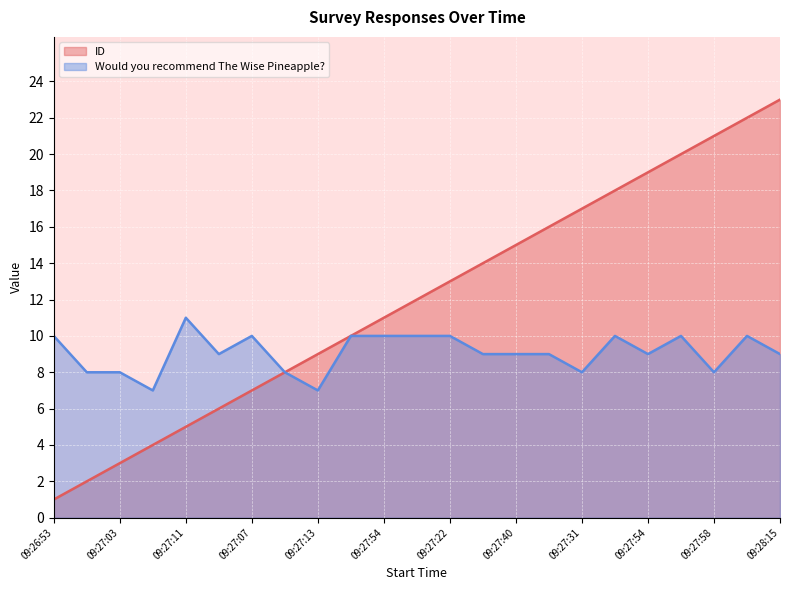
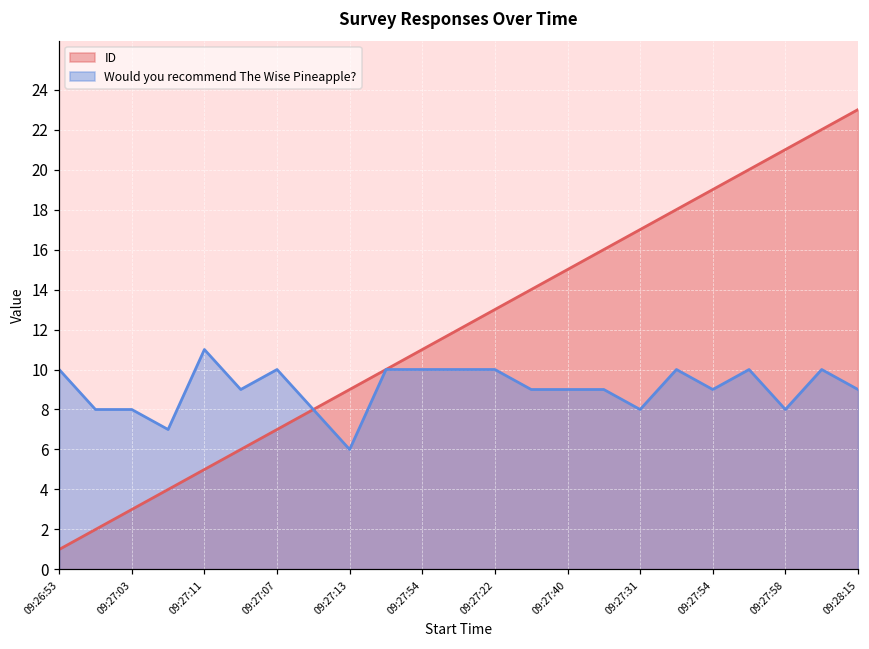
  {
    "ID": {
      "09:26:53": 1,
      "09:27:11": 5,
      "09:27:07": 7,
      "09:27:13": 9,
      "09:27:22": 13,
      "09:27:31": 17,
      "09:27:58": 21,
      "09:28:15": 23
    },
    "Would you recommend The Wise Pineapple?": {
      "09:26:53": 10,
      "09:27:11": 11,
      "09:27:07": 10,
-     "09:27:13": 7,
+     "09:27:13": 6,
      "09:27:22": 10,
      "09:27:31": 8,
      "09:27:58": 8,
      "09:28:15": 9
    }
  }
